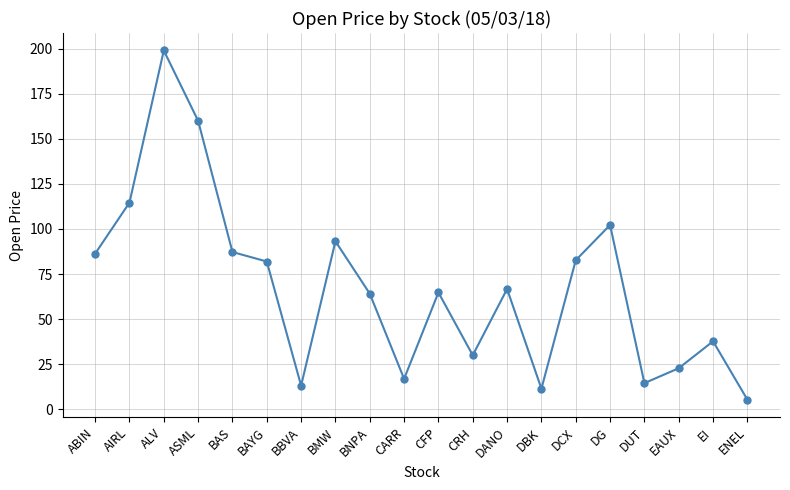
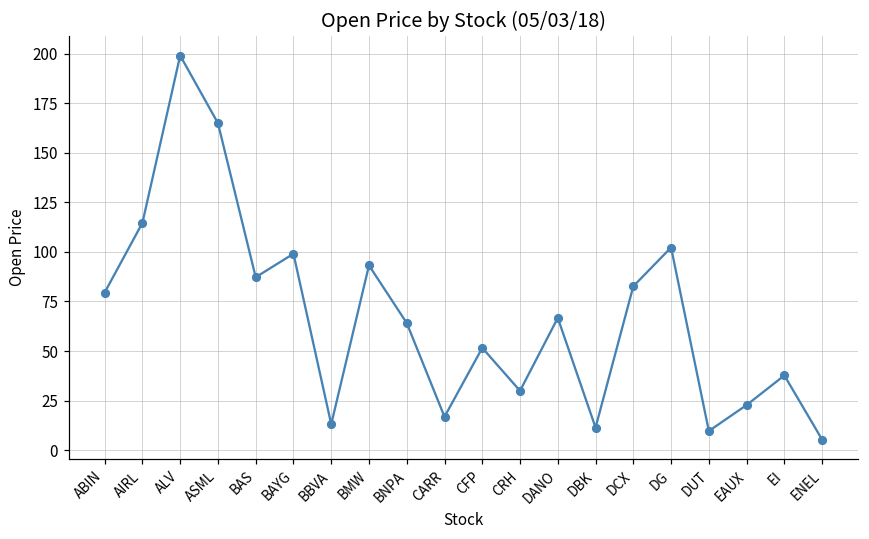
  {
-   "ABIN": 86,
+   "ABIN": 80,
    "AIRL": 115,
    "ALV": 199,
-   "ASML": 160,
+   "ASML": 165,
    "BAS": 87,
-   "BAYG": 82,
+   "BAYG": 99,
    "BBVA": 13,
    "BMW": 93,
    "BNPA": 64,
    "CARR": 17,
-   "CFP": 65,
+   "CFP": 52,
    "CRH": 30,
    "DANO": 67,
    "DBK": 11,
    "DCX": 83,
    "DG": 102,
-   "DUT": 14,
+   "DUT": 10,
    "EAUX": 23,
    "EI": 38,
    "ENEL": 5
  }
